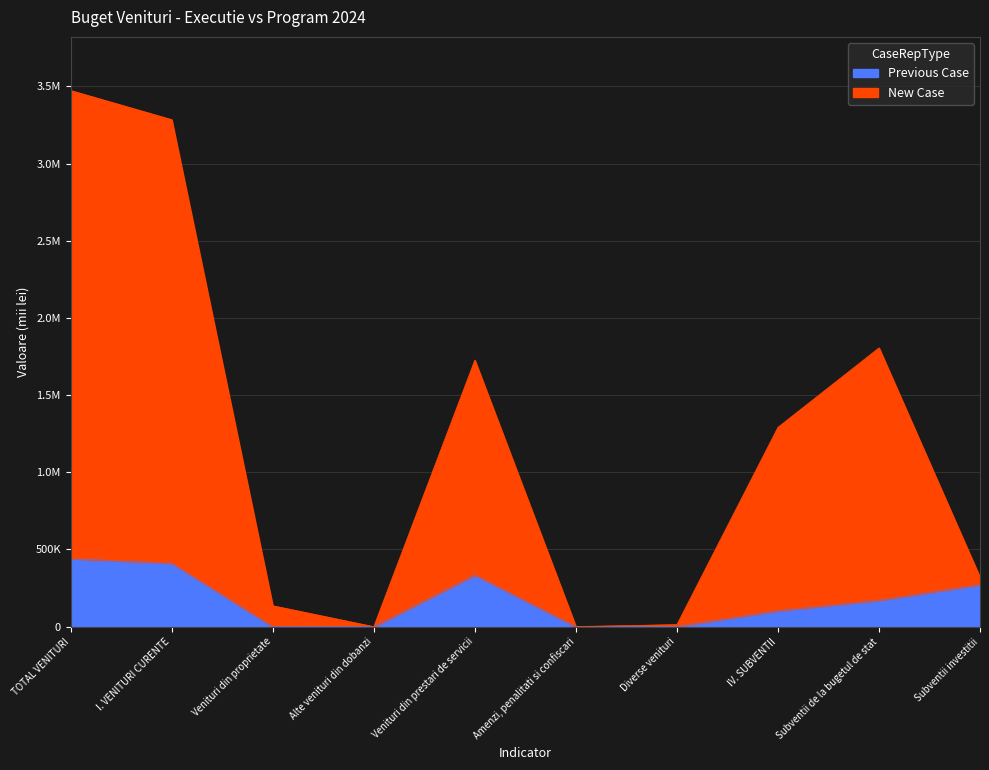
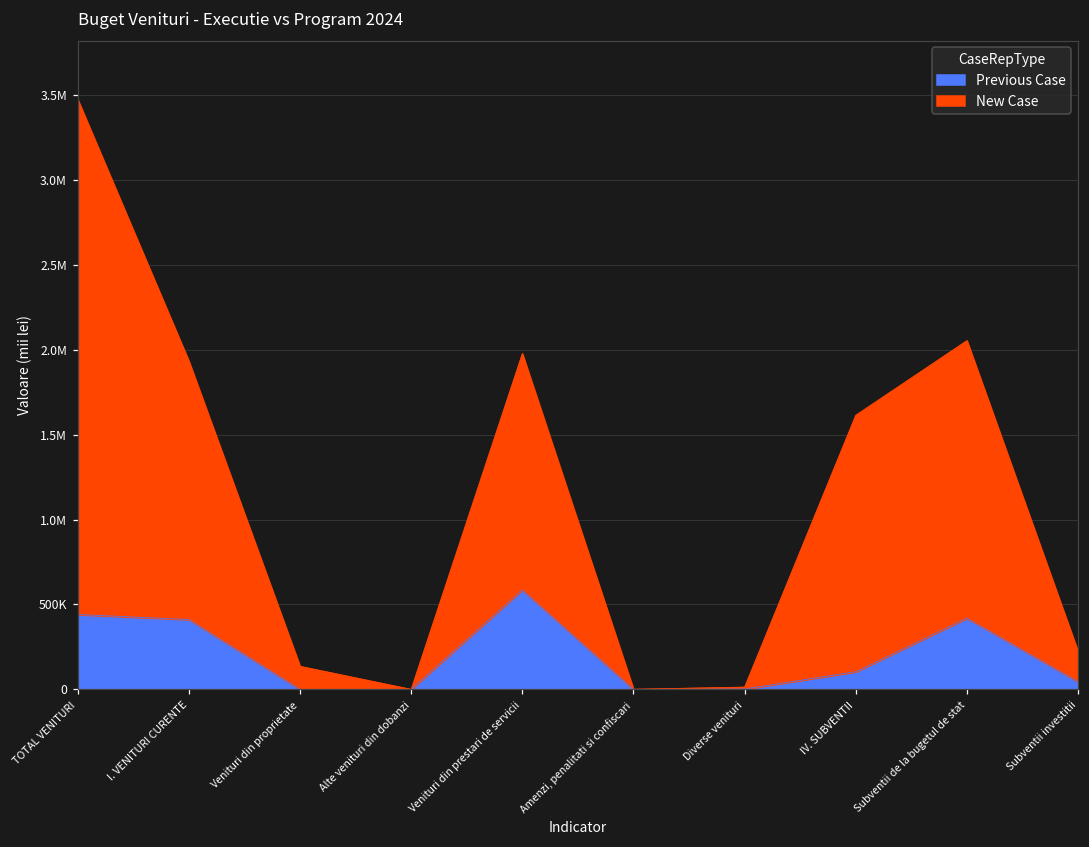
  {
    "Previous Case": {
      "TOTAL VENITURI": 440000,
      "I. VENITURI CURENTE": 410000,
      "Venituri din proprietate": 0,
-     "Venituri din prestari de servicii": 330000,
+     "Venituri din prestari de servicii": 590000,
      "IV. SUBVENTII": 100000,
-     "Subventii de la bugetul de stat": 170000,
-     "Subventii investitii": 270000
+     "Subventii de la bugetul de stat": 420000,
+     "Subventii investitii": 40000
    },
    "New Case": {
      "TOTAL VENITURI": 3030000,
-     "I. VENITURI CURENTE": 2870000,
+     "I. VENITURI CURENTE": 1520000,
      "Venituri din proprietate": 140000,
      "Venituri din prestari de servicii": 1390000,
-     "IV. SUBVENTII": 1190000,
+     "IV. SUBVENTII": 1510000,
      "Subventii de la bugetul de stat": 1640000,
-     "Subventii investitii": 50000
+     "Subventii investitii": 180000
    }
  }
